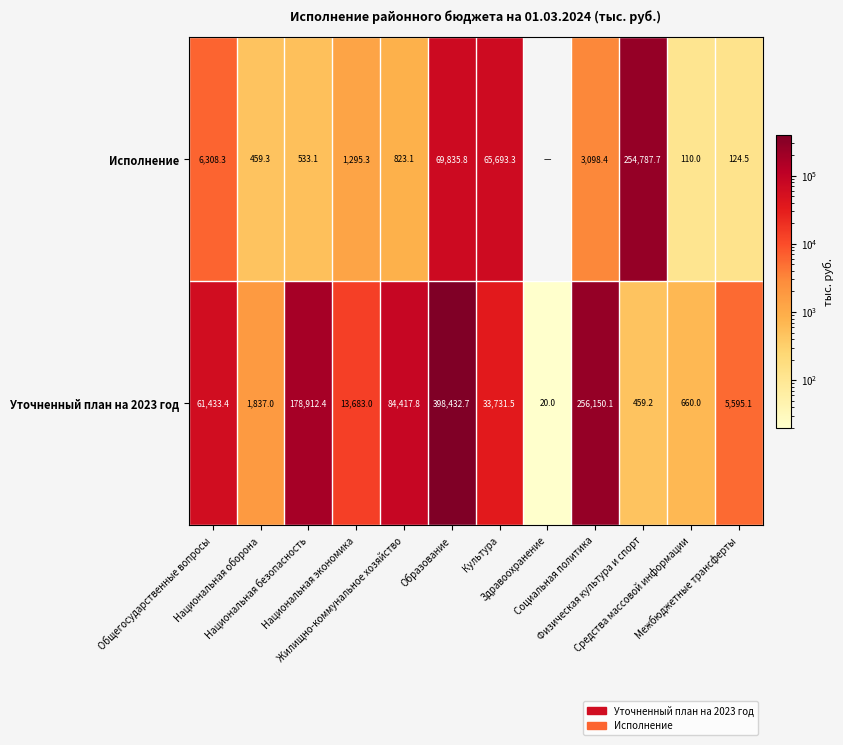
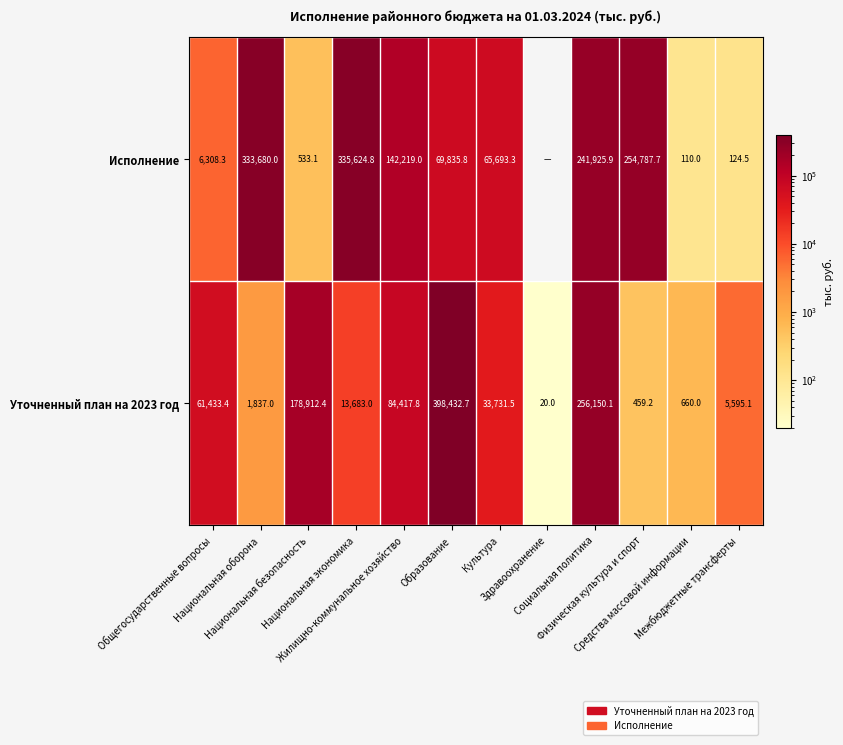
  {
    "Исполнение": {
      "Общегосударственные вопросы": "6,308.3",
-     "Национальная оборона": "459.3",
+     "Национальная оборона": "333,680.0",
      "Национальная безопасность": "533.1",
-     "Национальная экономика": "1,295.3",
-     "Жилищно-коммунальное хозяйство": "823.1",
+     "Национальная экономика": "335,624.8",
+     "Жилищно-коммунальное хозяйство": "142,219.0",
      "Образование": "69,835.8",
      "Культура": "65,693.3",
-     "Социальная политика": "3,098.4",
+     "Социальная политика": "241,925.9",
      "Физическая культура и спорт": "254,787.7",
      "Средства массовой информации": "110.0",
      "Межбюджетные трансферты": "124.5"
    },
    "Уточненный план на 2023 год": {
      "Общегосударственные вопросы": "61,433.4",
      "Национальная оборона": "1,837.0",
      "Национальная безопасность": "178,912.4",
      "Национальная экономика": "13,683.0",
      "Жилищно-коммунальное хозяйство": "84,417.8",
      "Образование": "398,432.7",
      "Культура": "33,731.5",
      "Здравоохранение": "20.0",
      "Социальная политика": "256,150.1",
      "Физическая культура и спорт": "459.2",
      "Средства массовой информации": "660.0",
      "Межбюджетные трансферты": "5,595.1"
    }
  }
